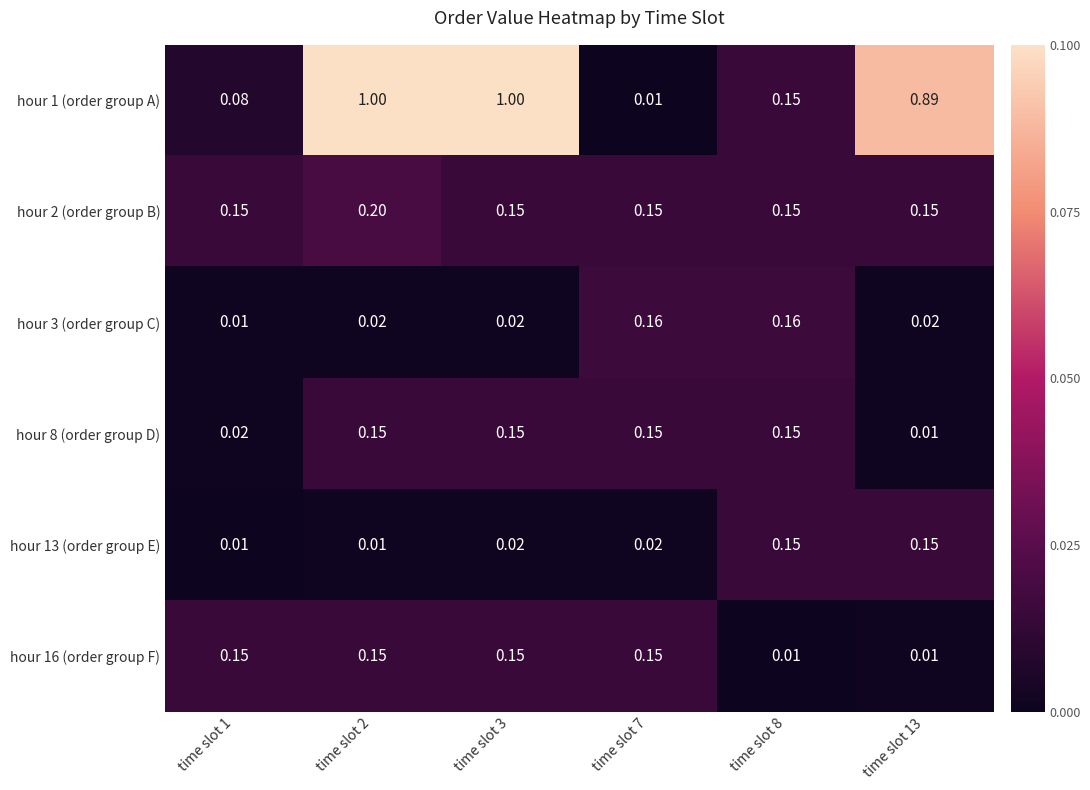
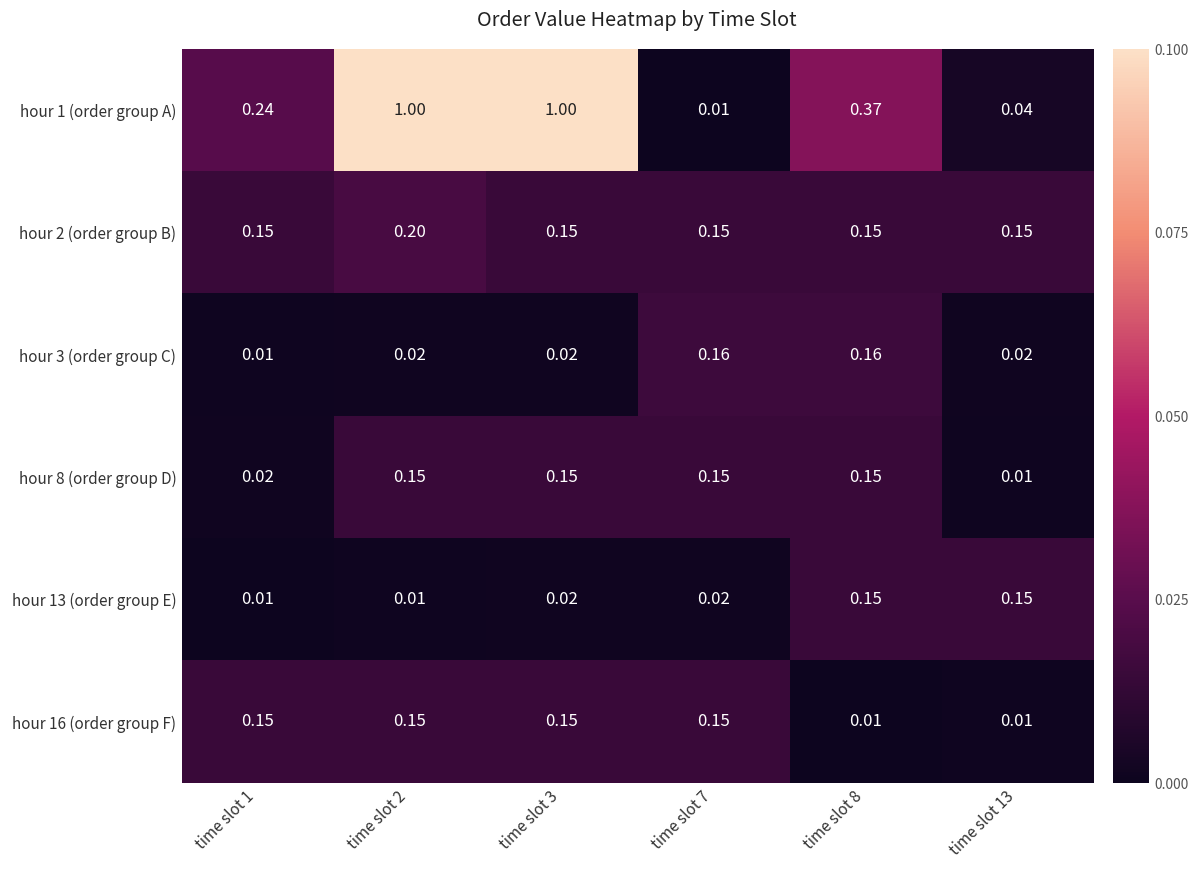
  {
    "hour 1 (order group A)": {
-     "time slot 1": 0.08,
+     "time slot 1": 0.24,
      "time slot 2": 1.00,
      "time slot 3": 1.00,
      "time slot 7": 0.01,
-     "time slot 8": 0.15,
-     "time slot 13": 0.89
+     "time slot 8": 0.37,
+     "time slot 13": 0.04
    },
    "hour 2 (order group B)": {
      "time slot 1": 0.15,
      "time slot 2": 0.20,
      "time slot 3": 0.15,
      "time slot 7": 0.15,
      "time slot 8": 0.15,
      "time slot 13": 0.15
    },
    "hour 3 (order group C)": {
      "time slot 1": 0.01,
      "time slot 2": 0.02,
      "time slot 3": 0.02,
      "time slot 7": 0.16,
      "time slot 8": 0.16,
      "time slot 13": 0.02
    },
    "hour 8 (order group D)": {
      "time slot 1": 0.02,
      "time slot 2": 0.15,
      "time slot 3": 0.15,
      "time slot 7": 0.15,
      "time slot 8": 0.15,
      "time slot 13": 0.01
    },
    "hour 13 (order group E)": {
      "time slot 1": 0.01,
      "time slot 2": 0.01,
      "time slot 3": 0.02,
      "time slot 7": 0.02,
      "time slot 8": 0.15,
      "time slot 13": 0.15
    },
    "hour 16 (order group F)": {
      "time slot 1": 0.15,
      "time slot 2": 0.15,
      "time slot 3": 0.15,
      "time slot 7": 0.15,
      "time slot 8": 0.01,
      "time slot 13": 0.01
    }
  }
